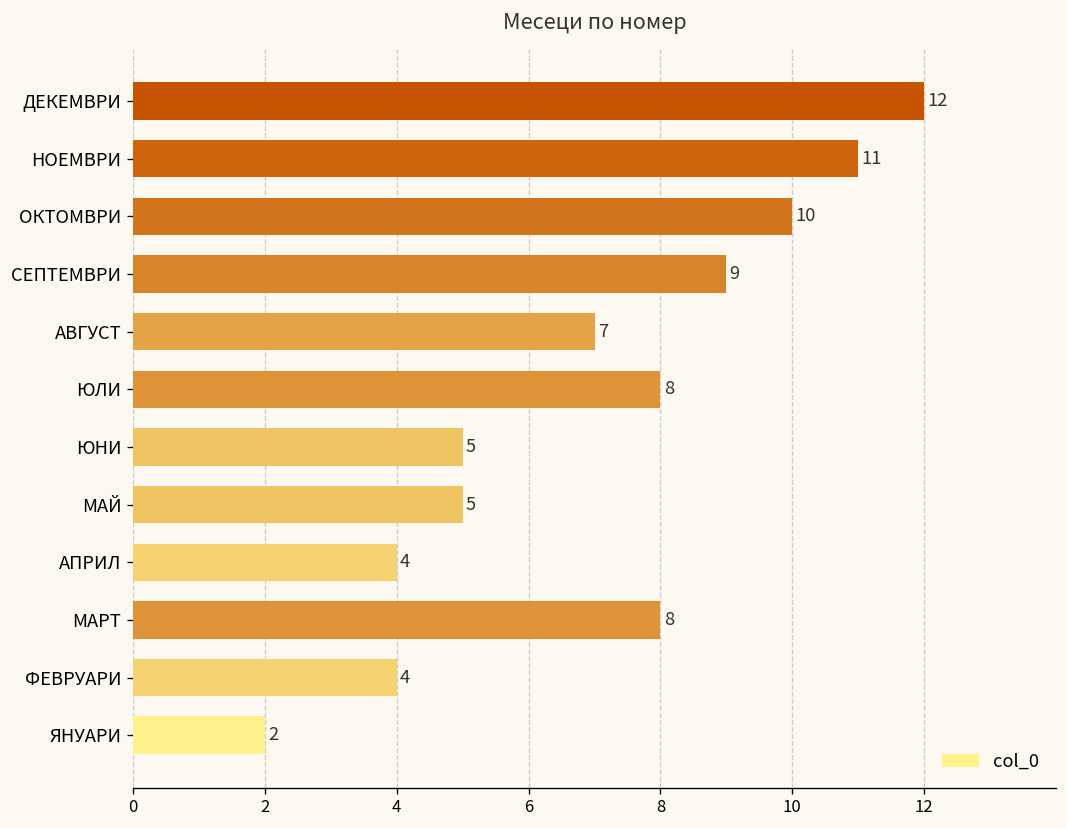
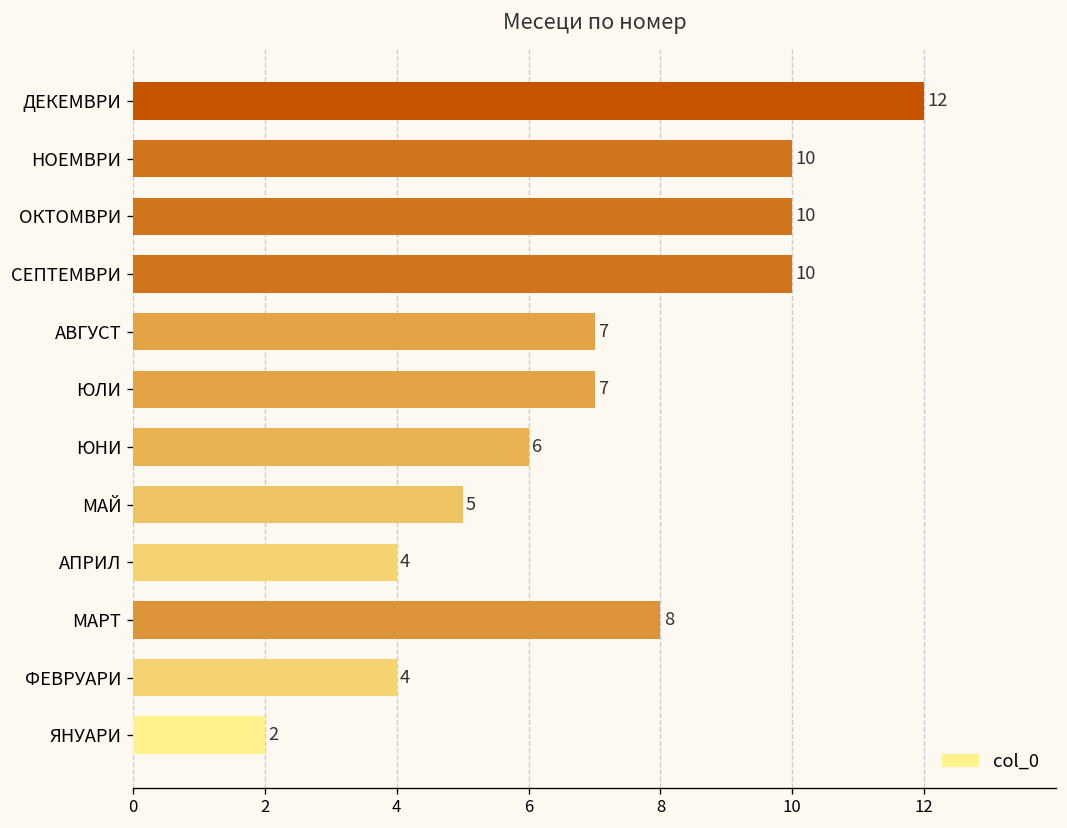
  {
    "ДЕКЕМВРИ": 12,
-   "НОЕМВРИ": 11,
+   "НОЕМВРИ": 10,
    "ОКТОМВРИ": 10,
-   "СЕПТЕМВРИ": 9,
+   "СЕПТЕМВРИ": 10,
    "АВГУСТ": 7,
-   "ЮЛИ": 8,
-   "ЮНИ": 5,
+   "ЮЛИ": 7,
+   "ЮНИ": 6,
    "МАЙ": 5,
    "АПРИЛ": 4,
    "МАРТ": 8,
    "ФЕВРУАРИ": 4,
    "ЯНУАРИ": 2
  }
